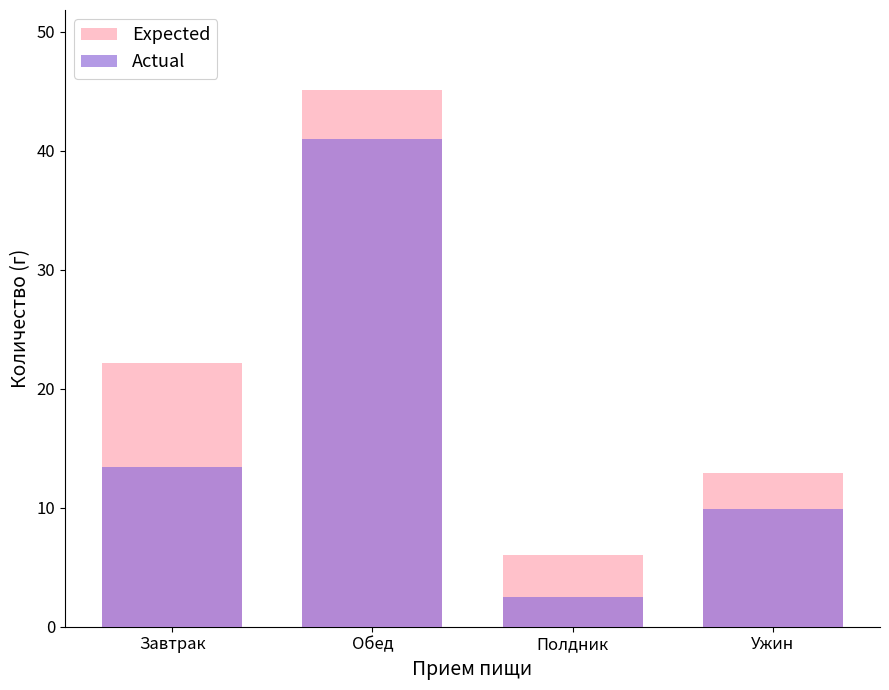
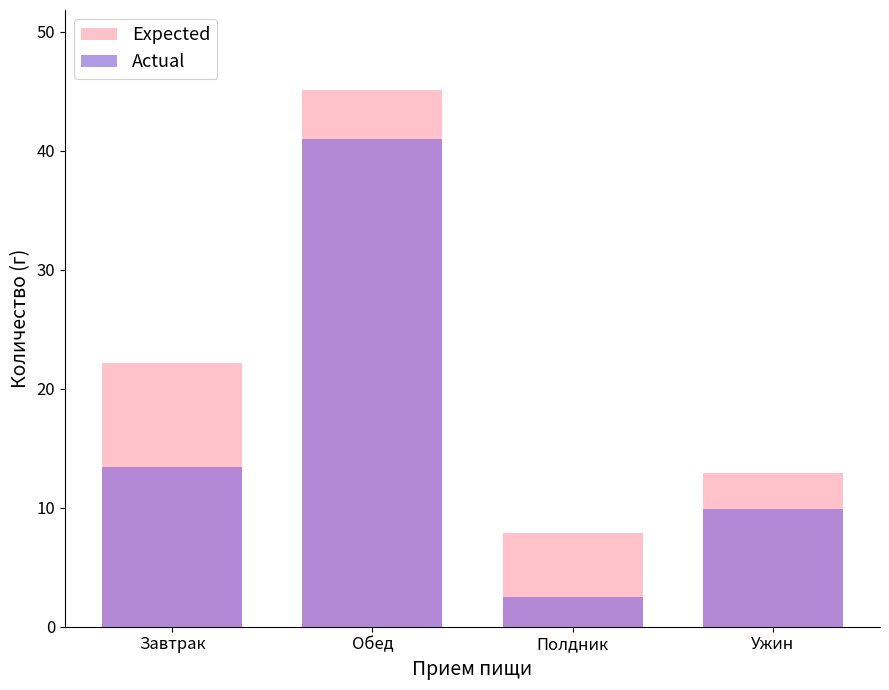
  {
    "Expected": {
      "Завтрак": 22.2,
      "Обед": 45.1,
-     "Полдник": 6.0,
+     "Полдник": 7.9,
      "Ужин": 12.9
    }
  }
